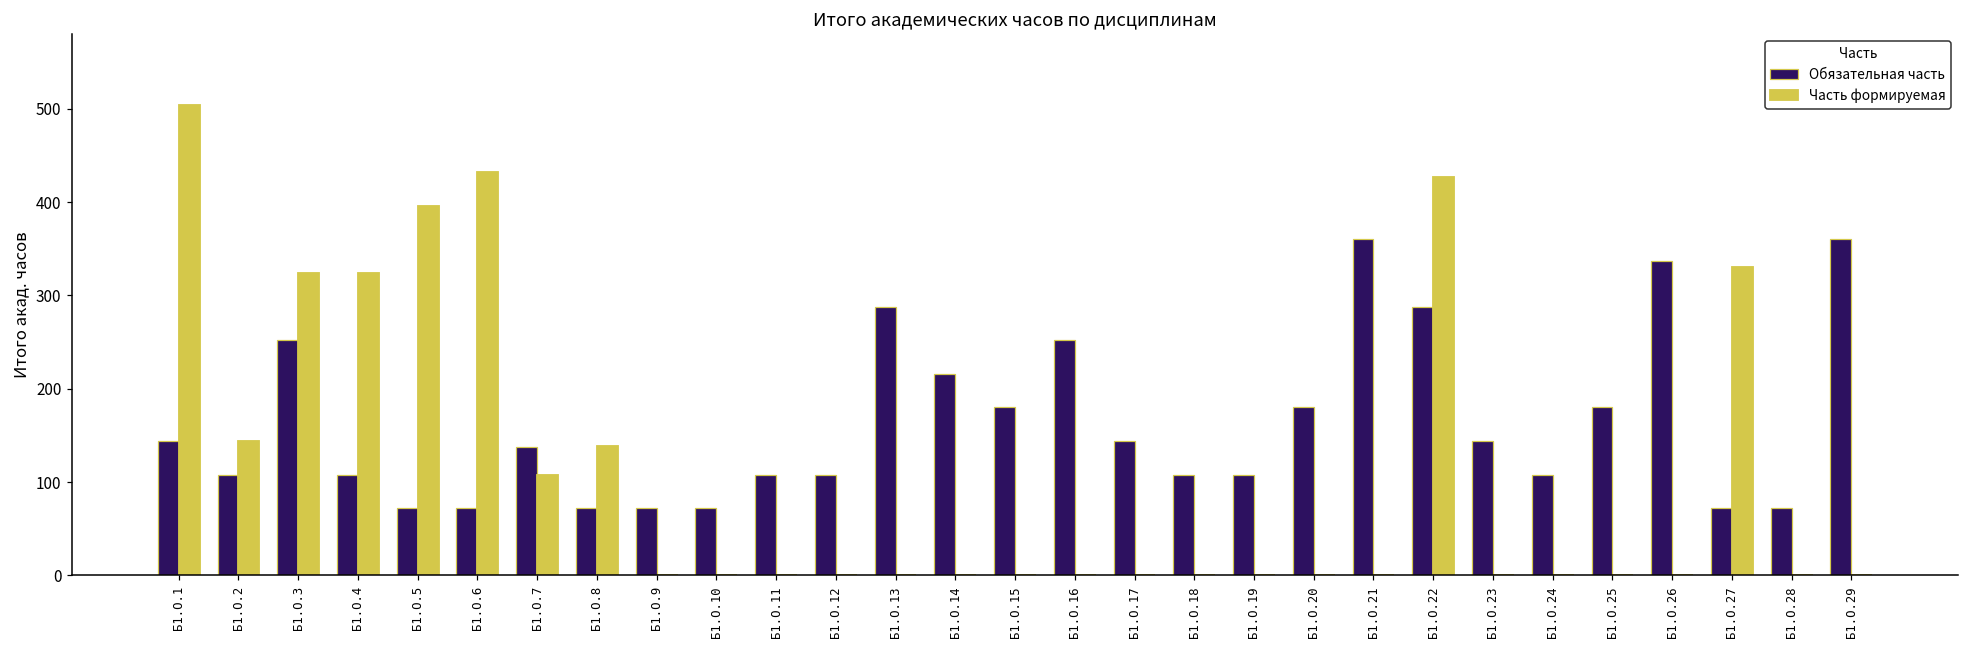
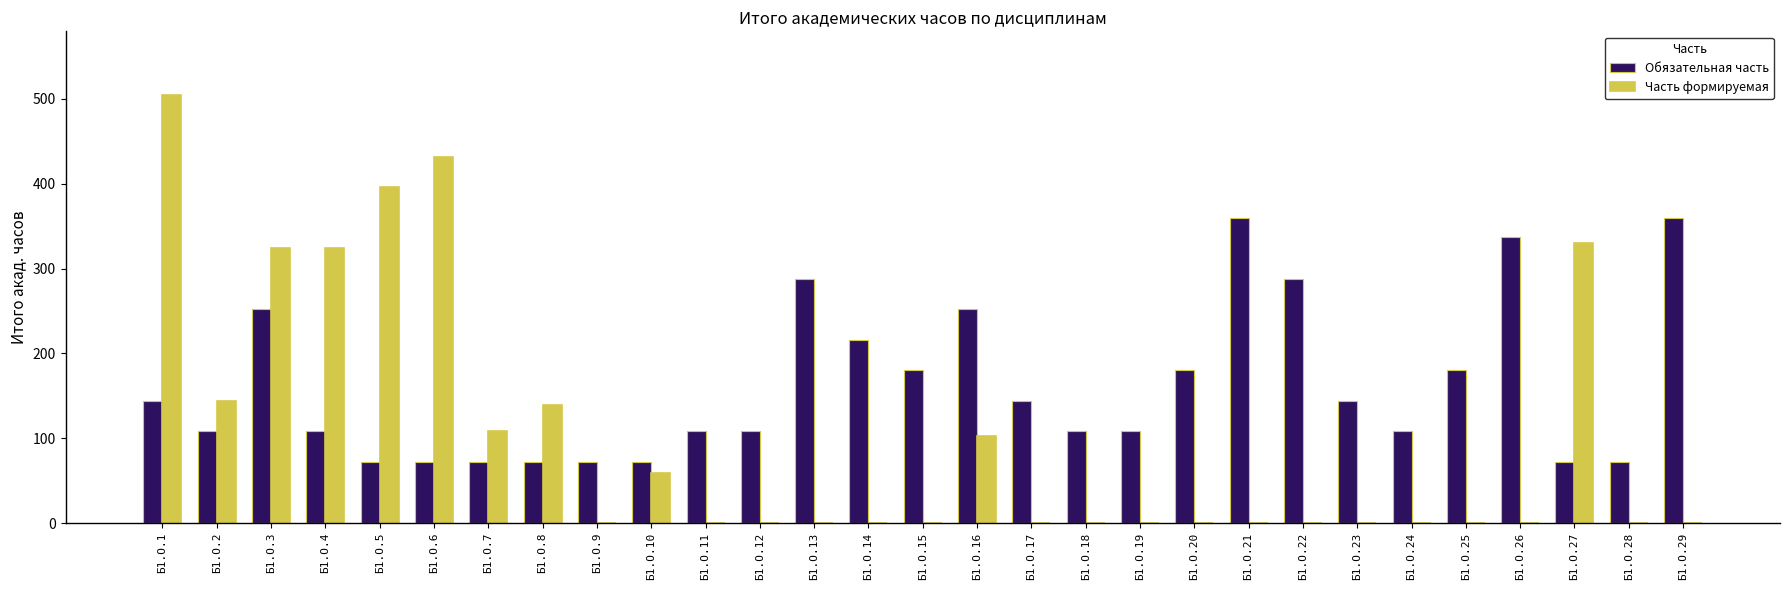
  {
    "Обязательная часть": {
      "Б1.О.1": 140,
      "Б1.О.2": 110,
      "Б1.О.3": 250,
      "Б1.О.4": 110,
      "Б1.О.5": 70,
      "Б1.О.6": 70,
-     "Б1.О.7": 140,
+     "Б1.О.7": 70,
      "Б1.О.8": 70,
      "Б1.О.9": 70,
      "Б1.О.10": 70,
      "Б1.О.11": 110,
      "Б1.О.12": 110,
      "Б1.О.13": 290,
      "Б1.О.14": 220,
      "Б1.О.15": 180,
      "Б1.О.16": 250,
      "Б1.О.17": 140,
      "Б1.О.18": 110,
      "Б1.О.19": 110,
      "Б1.О.20": 180,
      "Б1.О.21": 360,
      "Б1.О.22": 290,
      "Б1.О.23": 140,
      "Б1.О.24": 110,
      "Б1.О.25": 180,
      "Б1.О.26": 340,
      "Б1.О.27": 70,
      "Б1.О.28": 70,
      "Б1.О.29": 360
    },
    "Часть формируемая": {
      "Б1.О.1": 500,
      "Б1.О.2": 140,
      "Б1.О.3": 320,
      "Б1.О.4": 320,
      "Б1.О.5": 400,
      "Б1.О.6": 430,
      "Б1.О.7": 110,
      "Б1.О.8": 140,
      "Б1.О.9": 0,
-     "Б1.О.10": 0,
+     "Б1.О.10": 60,
      "Б1.О.11": 0,
      "Б1.О.12": 0,
      "Б1.О.13": 0,
      "Б1.О.14": 0,
      "Б1.О.15": 0,
-     "Б1.О.16": 0,
+     "Б1.О.16": 100,
      "Б1.О.17": 0,
      "Б1.О.18": 0,
      "Б1.О.19": 0,
      "Б1.О.20": 0,
      "Б1.О.21": 0,
-     "Б1.О.22": 430,
+     "Б1.О.22": 0,
      "Б1.О.23": 0,
      "Б1.О.24": 0,
      "Б1.О.25": 0,
      "Б1.О.26": 0,
      "Б1.О.27": 330,
      "Б1.О.28": 0,
      "Б1.О.29": 0
    }
  }
